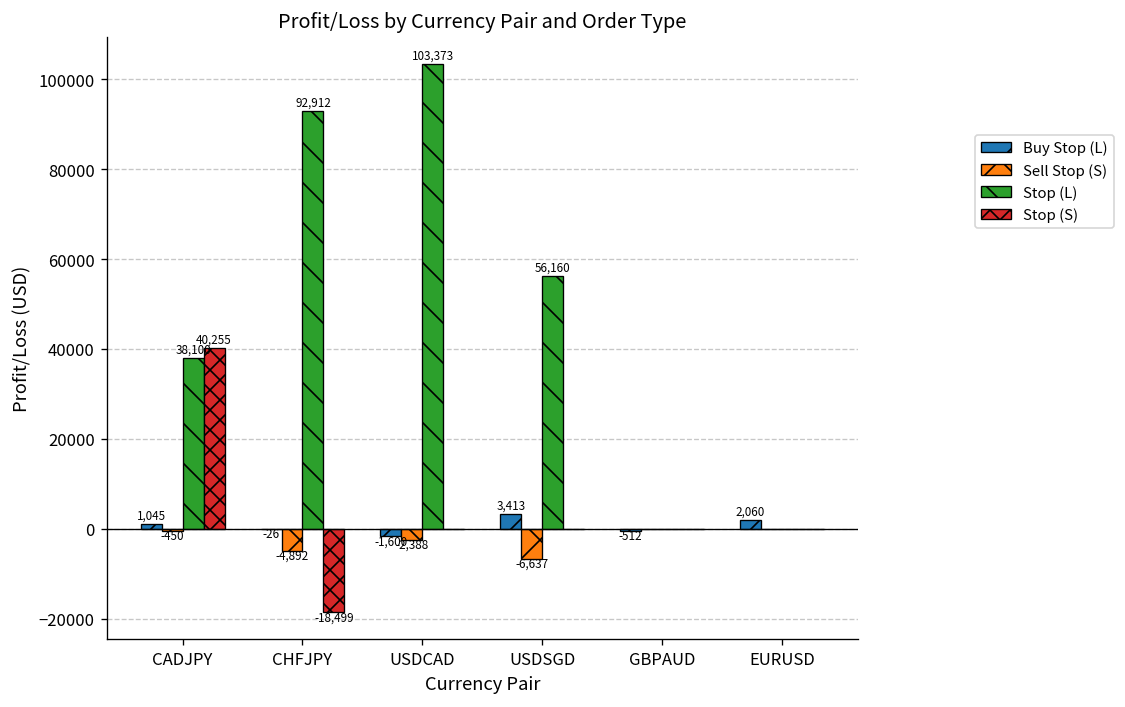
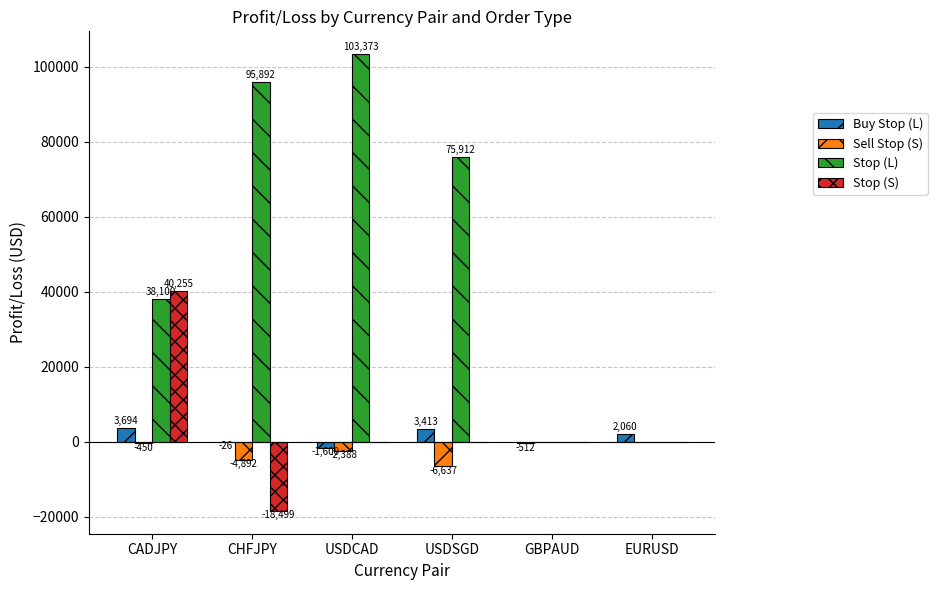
  {
    "Buy Stop (L)": {
-     "CADJPY": "1,045",
+     "CADJPY": "3,694",
      "CHFJPY": "-26",
      "USDSGD": "3,413",
      "GBPAUD": "-512",
      "EURUSD": "2,060"
    },
    "Sell Stop (S)": {
      "CADJPY": "-450",
      "CHFJPY": "-4,892",
      "USDSGD": "-6,637"
    },
    "Stop (L)": {
      "CADJPY": "38,100",
-     "CHFJPY": "92,912",
+     "CHFJPY": "95,892",
      "USDCAD": "103,373",
-     "USDSGD": "56,160"
+     "USDSGD": "75,912"
    },
    "Stop (S)": {
      "CADJPY": "40,255",
      "CHFJPY": "-18,499"
    }
  }
